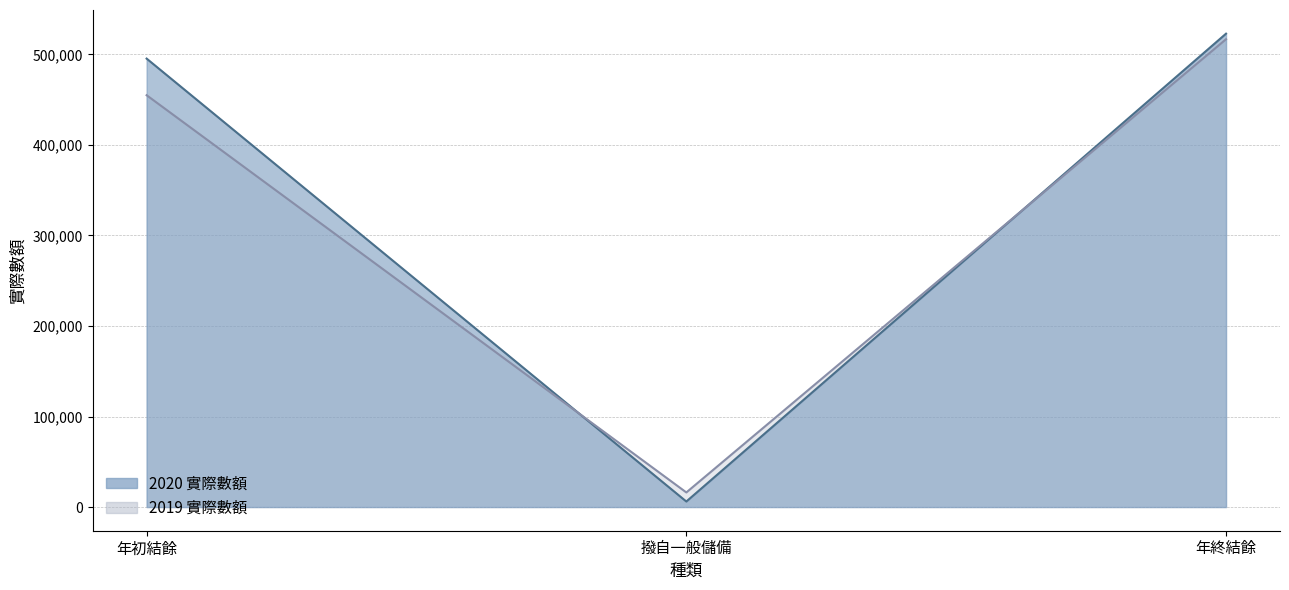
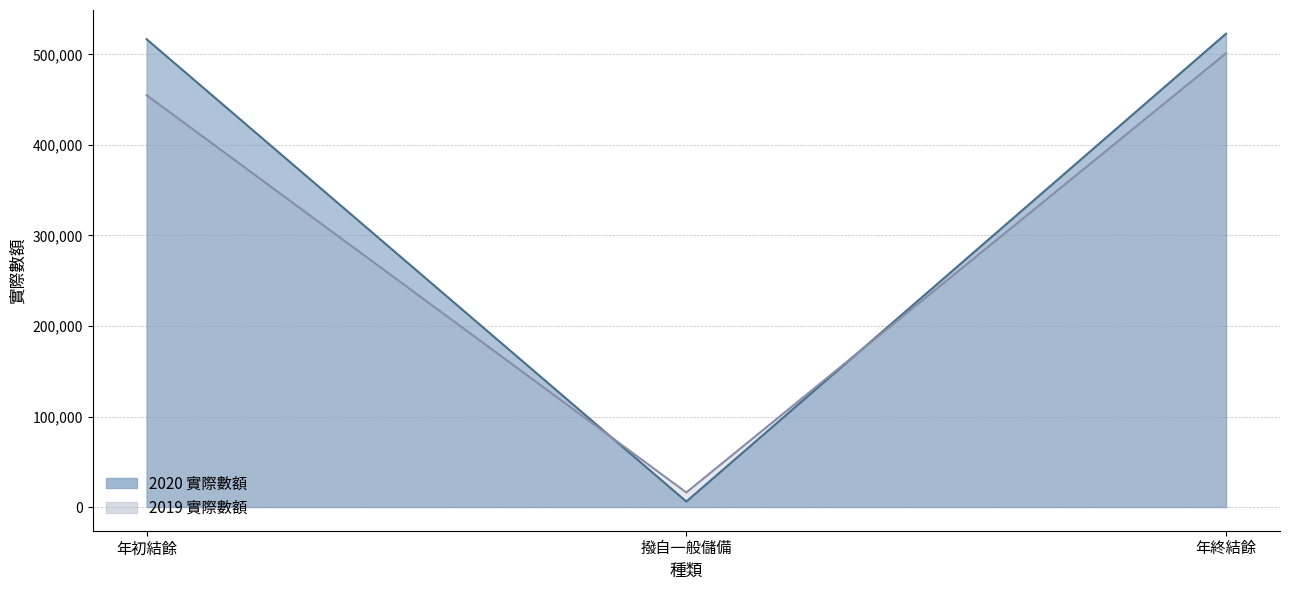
  {
    "2019 實際數額": {
      "年初結餘": "450,000",
      "撥自一般儲備": "20,000",
-     "年終結餘": "520,000"
+     "年終結餘": "500,000"
    },
    "2020 實際數額": {
-     "年初結餘": "500,000",
+     "年初結餘": "520,000",
      "撥自一般儲備": "10,000",
      "年終結餘": "520,000"
    }
  }
